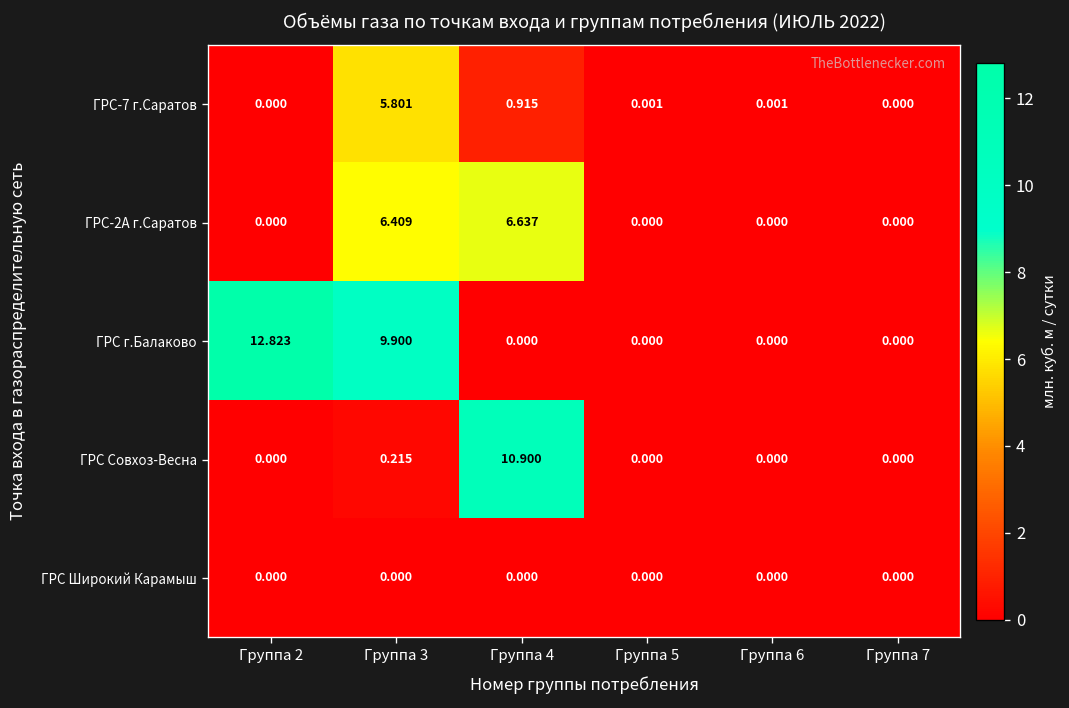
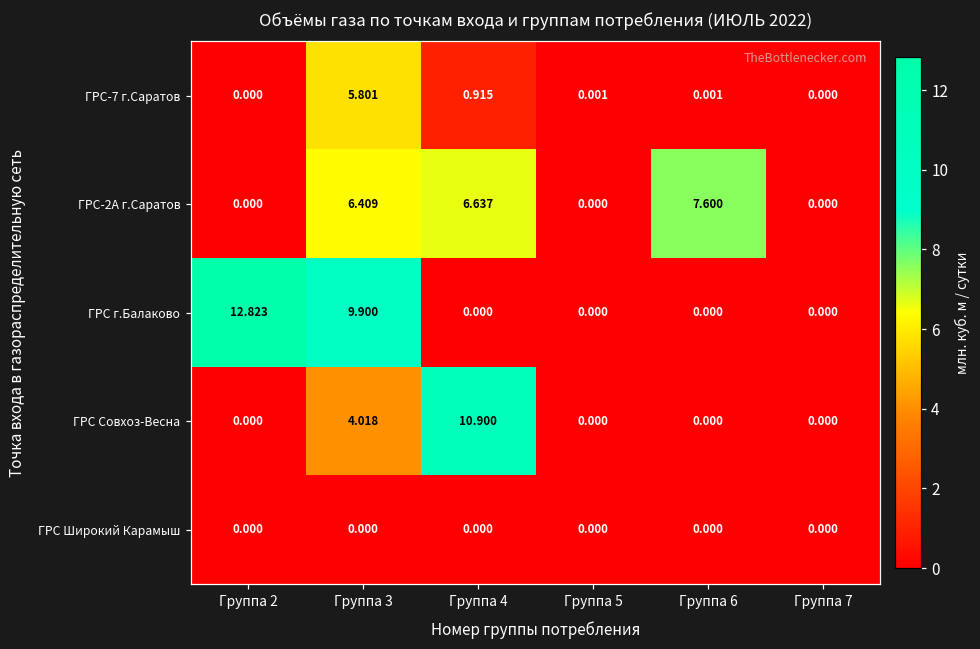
  {
    "ГРС-7 г.Саратов": {
      "Группа 2": 0.000,
      "Группа 3": 5.801,
      "Группа 4": 0.915,
      "Группа 5": 0.001,
      "Группа 6": 0.001
    },
    "ГРС-2А г.Саратов": {
      "Группа 2": 0.000,
      "Группа 3": 6.409,
      "Группа 4": 6.637,
      "Группа 5": 0.000,
-     "Группа 6": 0.000,
+     "Группа 6": 7.600,
      "Группа 7": 0.000
    },
    "ГРС г.Балаково": {
      "Группа 2": 12.823,
      "Группа 3": 9.900,
      "Группа 4": 0.000,
      "Группа 5": 0.000,
      "Группа 6": 0.000,
      "Группа 7": 0.000
    },
    "ГРС Совхоз-Весна": {
      "Группа 2": 0.000,
-     "Группа 3": 0.215,
+     "Группа 3": 4.018,
      "Группа 4": 10.900,
      "Группа 5": 0.000,
      "Группа 6": 0.000,
      "Группа 7": 0.000
    },
    "ГРС Широкий Карамыш": {
      "Группа 2": 0.000,
      "Группа 3": 0.000,
      "Группа 4": 0.000,
      "Группа 5": 0.000,
      "Группа 6": 0.000,
      "Группа 7": 0.000
    }
  }
